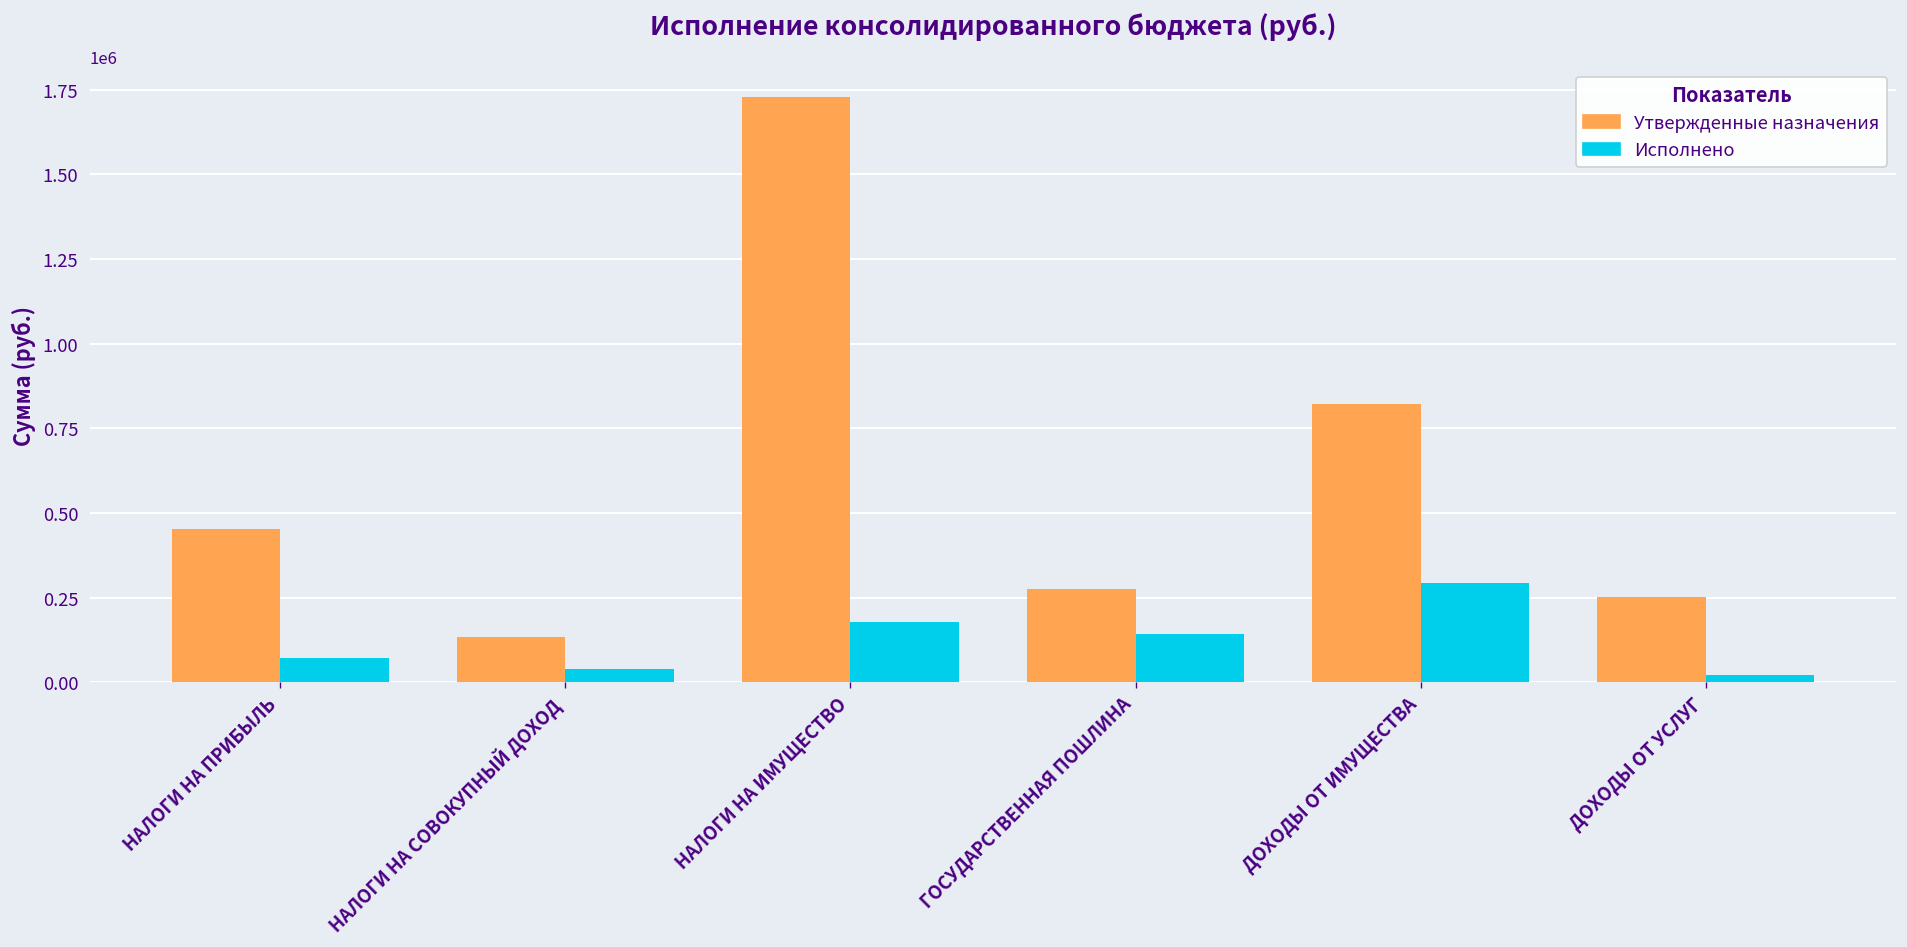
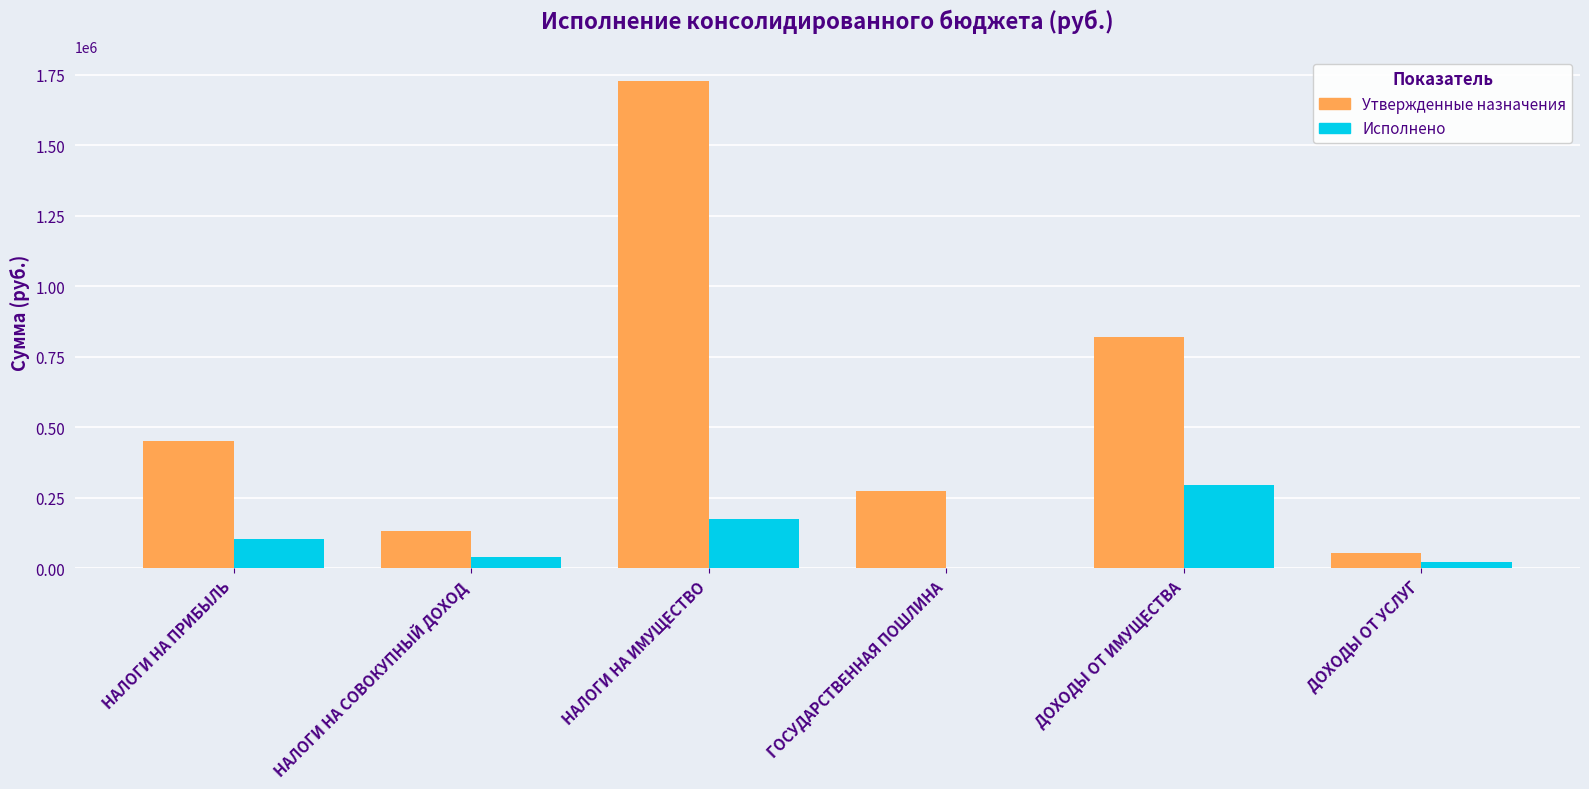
  {
    "Утвержденные назначения": {
      "НАЛОГИ НА ПРИБЫЛЬ": 450000,
      "НАЛОГИ НА СОВОКУПНЫЙ ДОХОД": 130000,
      "НАЛОГИ НА ИМУЩЕСТВО": 1730000,
      "ГОСУДАРСТВЕННАЯ ПОШЛИНА": 270000,
      "ДОХОДЫ ОТ ИМУЩЕСТВА": 820000,
-     "ДОХОДЫ ОТ УСЛУГ": 250000
+     "ДОХОДЫ ОТ УСЛУГ": 50000
    },
    "Исполнено": {
-     "НАЛОГИ НА ПРИБЫЛЬ": 70000,
+     "НАЛОГИ НА ПРИБЫЛЬ": 110000,
      "НАЛОГИ НА СОВОКУПНЫЙ ДОХОД": 40000,
      "НАЛОГИ НА ИМУЩЕСТВО": 180000,
-     "ГОСУДАРСТВЕННАЯ ПОШЛИНА": 140000,
+     "ГОСУДАРСТВЕННАЯ ПОШЛИНА": 0,
      "ДОХОДЫ ОТ ИМУЩЕСТВА": 290000,
      "ДОХОДЫ ОТ УСЛУГ": 20000
    }
  }
